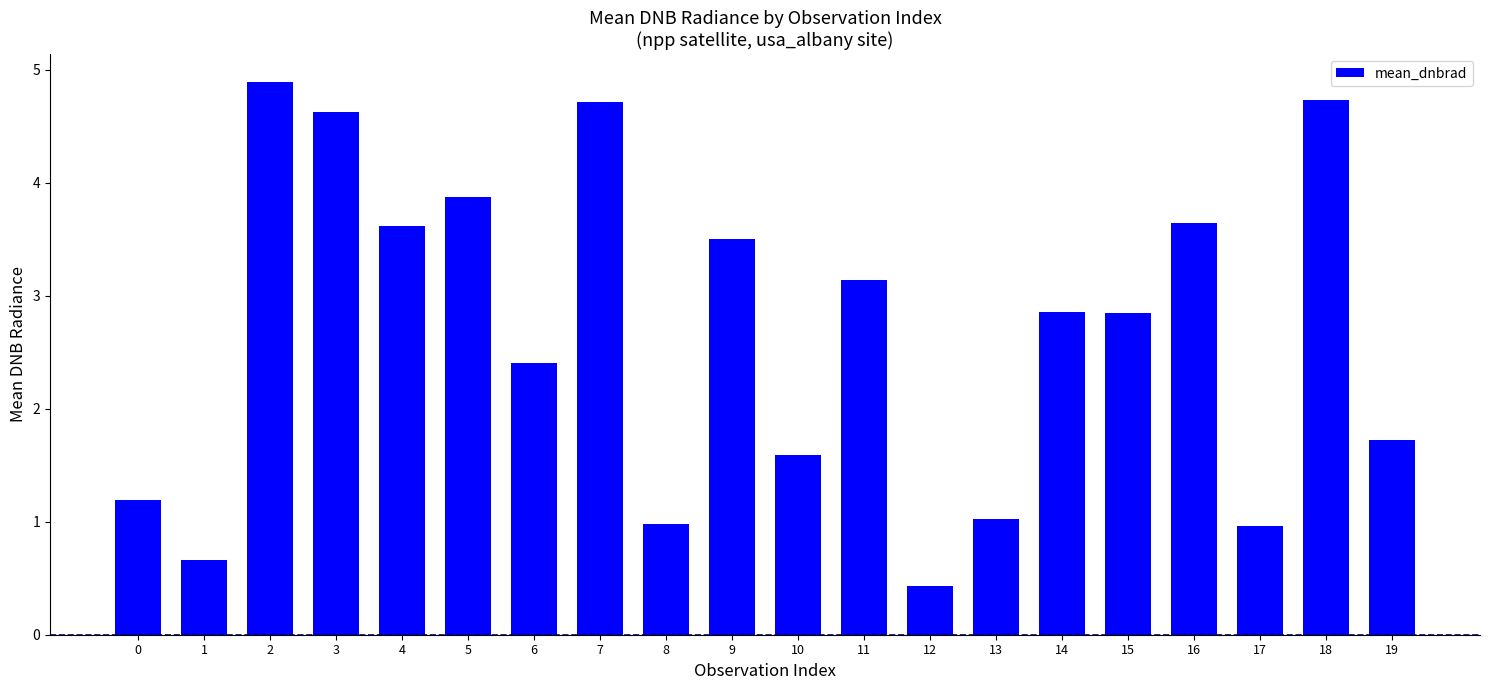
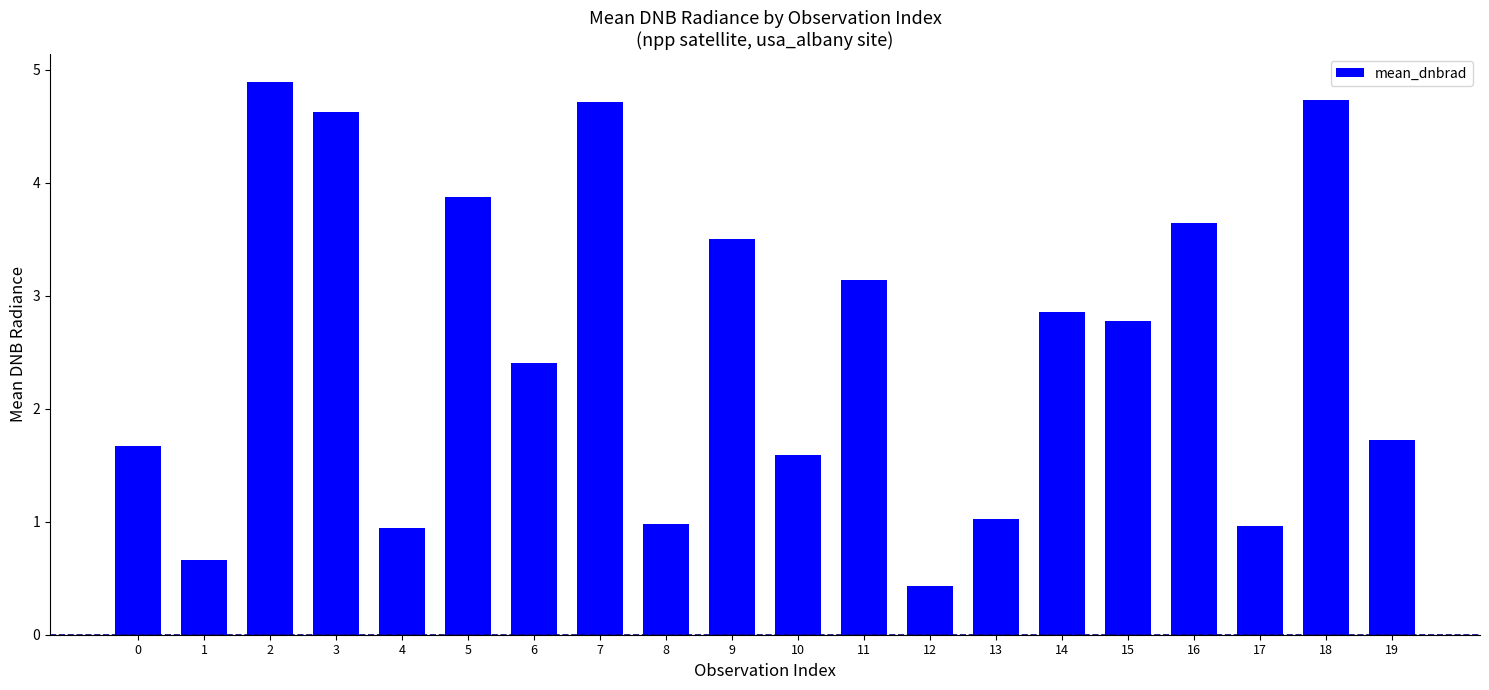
  {
-   "0": 1.20,
+   "0": 1.67,
    "1": 0.66,
    "2": 4.89,
    "3": 4.62,
-   "4": 3.62,
+   "4": 0.95,
    "5": 3.87,
    "6": 2.40,
    "7": 4.71,
    "8": 0.98,
    "9": 3.50,
    "10": 1.59,
    "11": 3.14,
    "12": 0.43,
    "13": 1.02,
    "14": 2.85,
-   "15": 2.84,
+   "15": 2.77,
    "16": 3.64,
    "17": 0.97,
    "18": 4.73,
    "19": 1.72
  }
